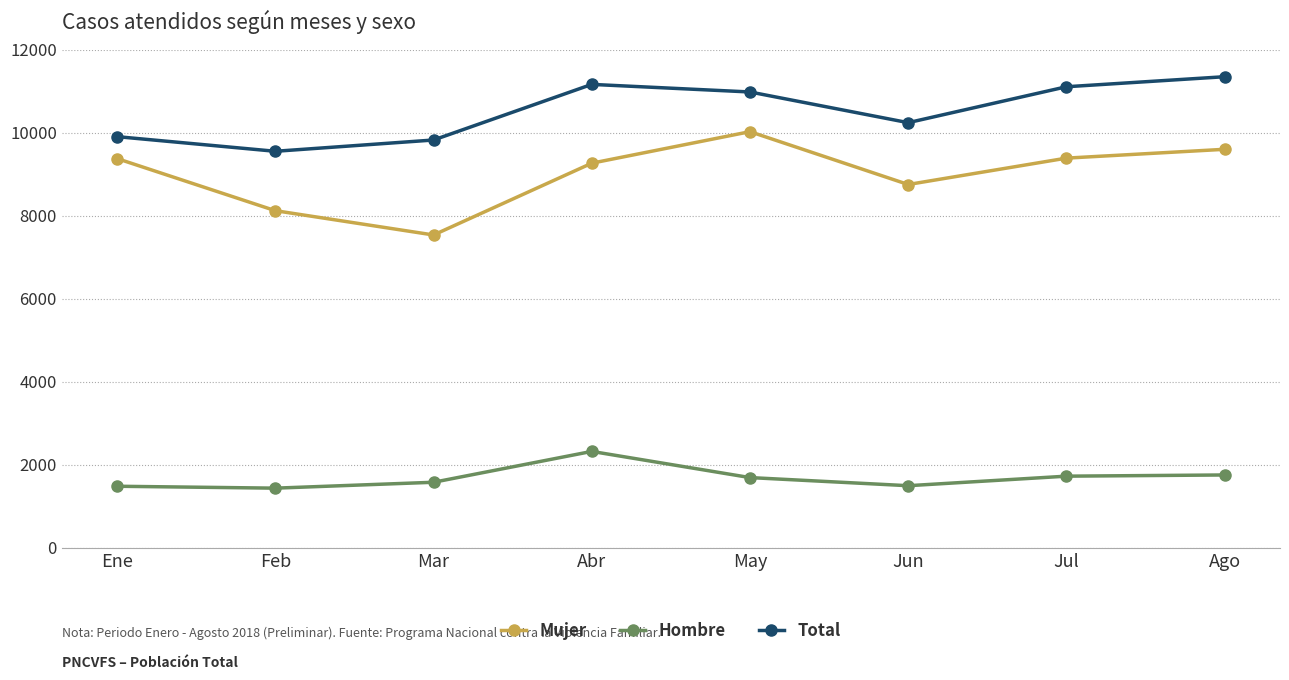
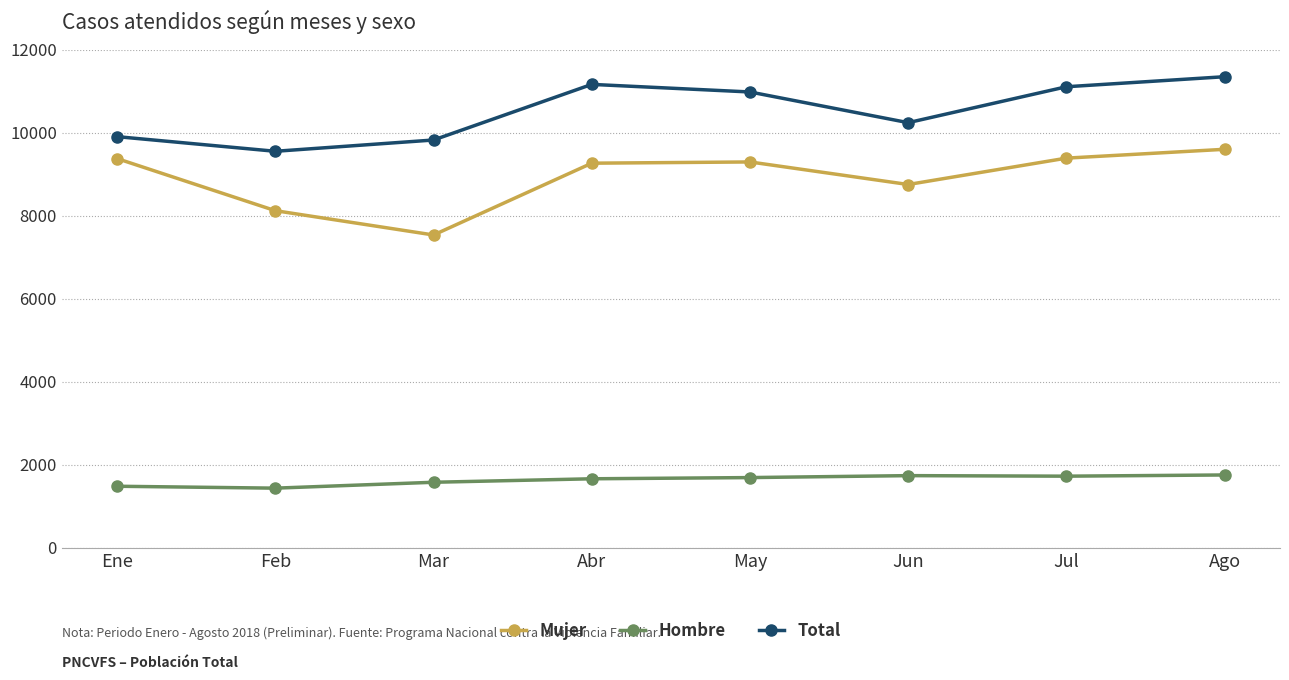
  {
    "Mujer": {
      "Ene": 9400,
      "Feb": 8100,
      "Mar": 7500,
      "Abr": 9300,
-     "May": 10000,
+     "May": 9300,
      "Jun": 8800,
      "Jul": 9400,
      "Ago": 9600
    },
    "Hombre": {
      "Ene": 1500,
      "Feb": 1400,
      "Mar": 1600,
-     "Abr": 2300,
+     "Abr": 1700,
      "May": 1700,
-     "Jun": 1500,
+     "Jun": 1700,
      "Jul": 1700,
      "Ago": 1800
    },
    "Total": {
      "Ene": 9900,
      "Feb": 9600,
      "Mar": 9800,
      "Abr": 11200,
      "May": 11000,
      "Jun": 10200,
      "Jul": 11100,
      "Ago": 11400
    }
  }
